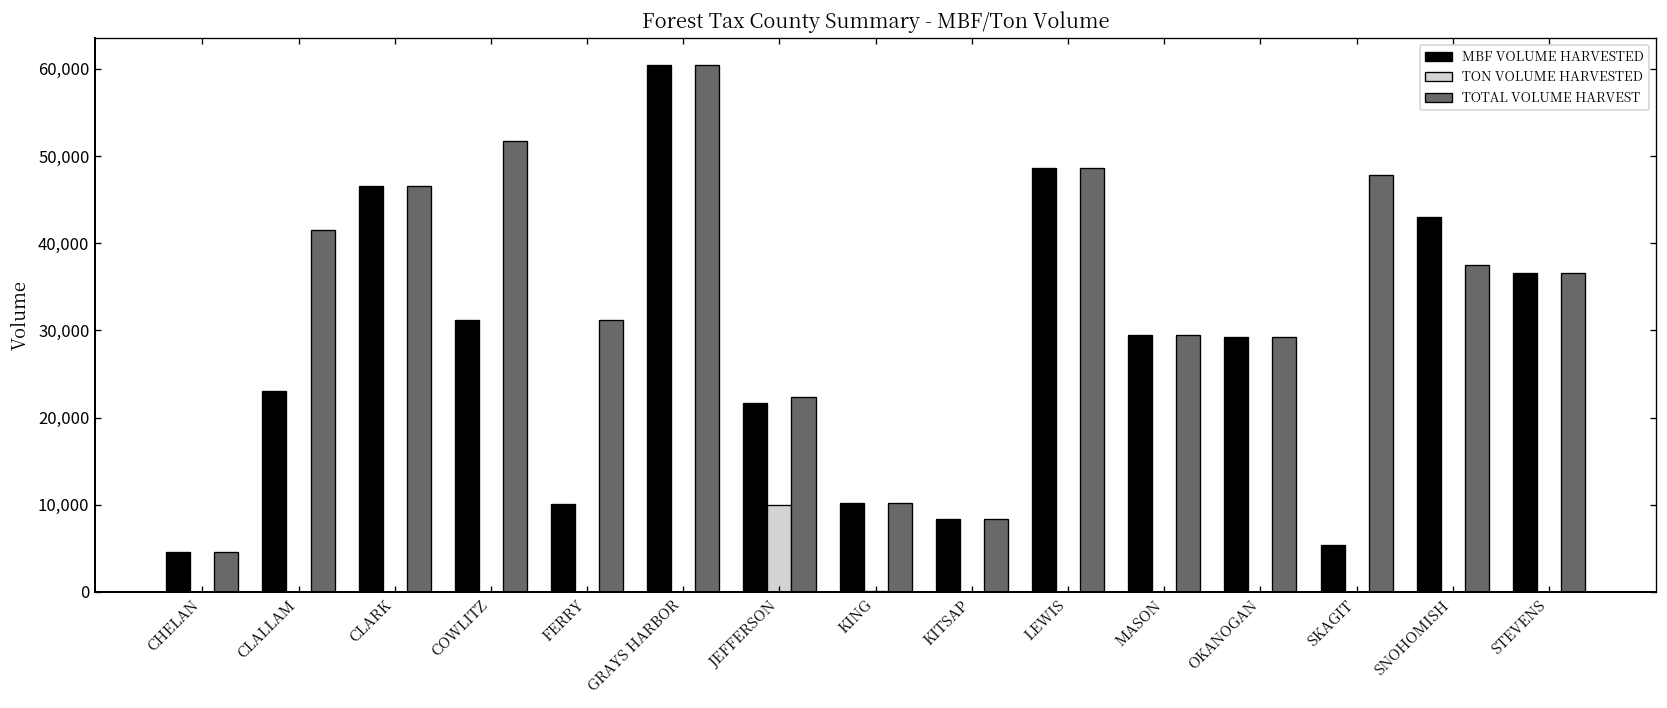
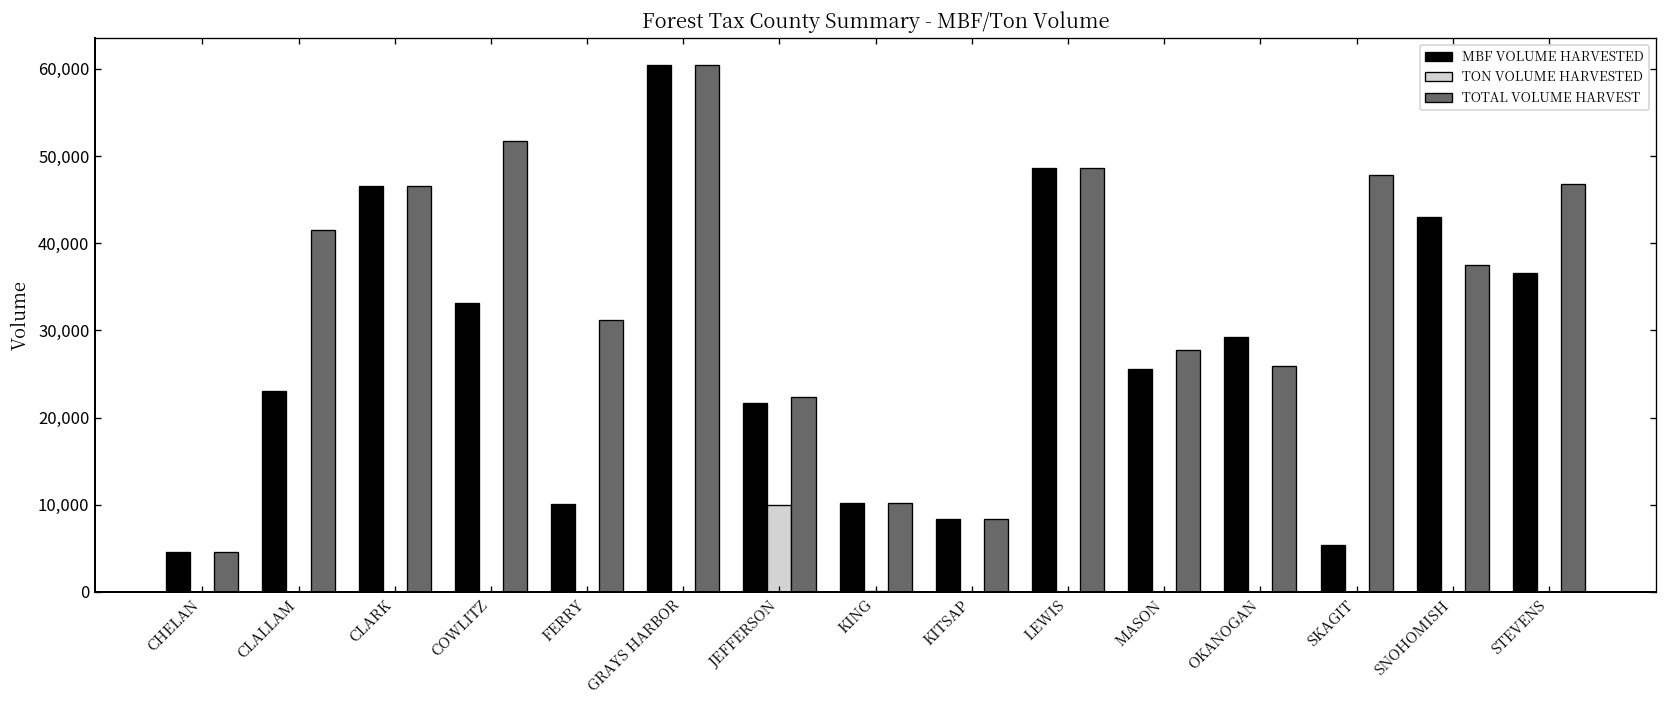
  {
    "MBF VOLUME HARVESTED": {
      "CHELAN": "5,000",
      "CLALLAM": "23,000",
      "CLARK": "47,000",
-     "COWLITZ": "31,000",
+     "COWLITZ": "33,000",
      "FERRY": "10,000",
      "GRAYS HARBOR": "60,000",
      "JEFFERSON": "22,000",
      "KING": "10,000",
      "KITSAP": "8,000",
      "LEWIS": "49,000",
-     "MASON": "29,000",
+     "MASON": "26,000",
      "OKANOGAN": "29,000",
      "SKAGIT": "5,000",
      "SNOHOMISH": "43,000",
      "STEVENS": "37,000"
    },
    "TON VOLUME HARVESTED": {
      "CHELAN": "0",
      "CLALLAM": "0",
      "CLARK": "0",
      "COWLITZ": "0",
      "FERRY": "0",
      "GRAYS HARBOR": "0",
      "JEFFERSON": "10,000",
      "KITSAP": "0",
      "LEWIS": "0",
      "MASON": "0",
      "OKANOGAN": "0",
      "SKAGIT": "0",
      "SNOHOMISH": "0",
      "STEVENS": "0"
    },
    "TOTAL VOLUME HARVEST": {
      "CHELAN": "5,000",
      "CLALLAM": "42,000",
      "CLARK": "47,000",
      "COWLITZ": "52,000",
      "FERRY": "31,000",
      "GRAYS HARBOR": "60,000",
      "JEFFERSON": "22,000",
      "KING": "10,000",
      "KITSAP": "8,000",
      "LEWIS": "49,000",
-     "MASON": "29,000",
-     "OKANOGAN": "29,000",
+     "MASON": "28,000",
+     "OKANOGAN": "26,000",
      "SKAGIT": "48,000",
      "SNOHOMISH": "37,000",
-     "STEVENS": "37,000"
+     "STEVENS": "47,000"
    }
  }
